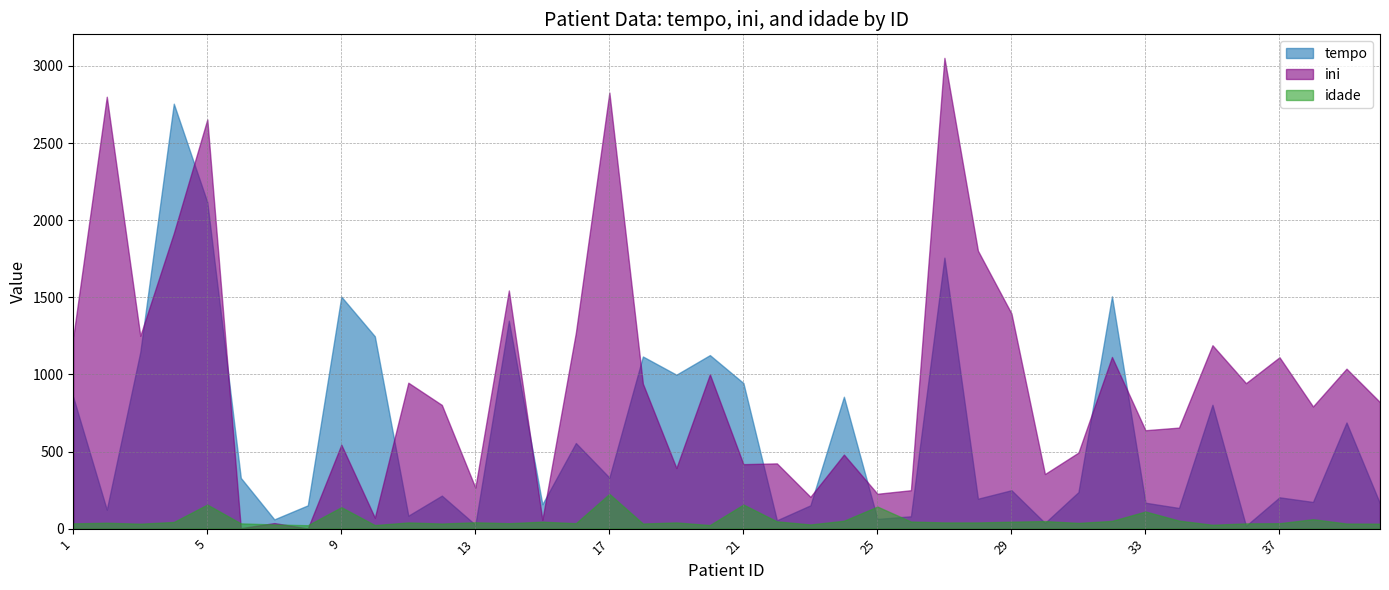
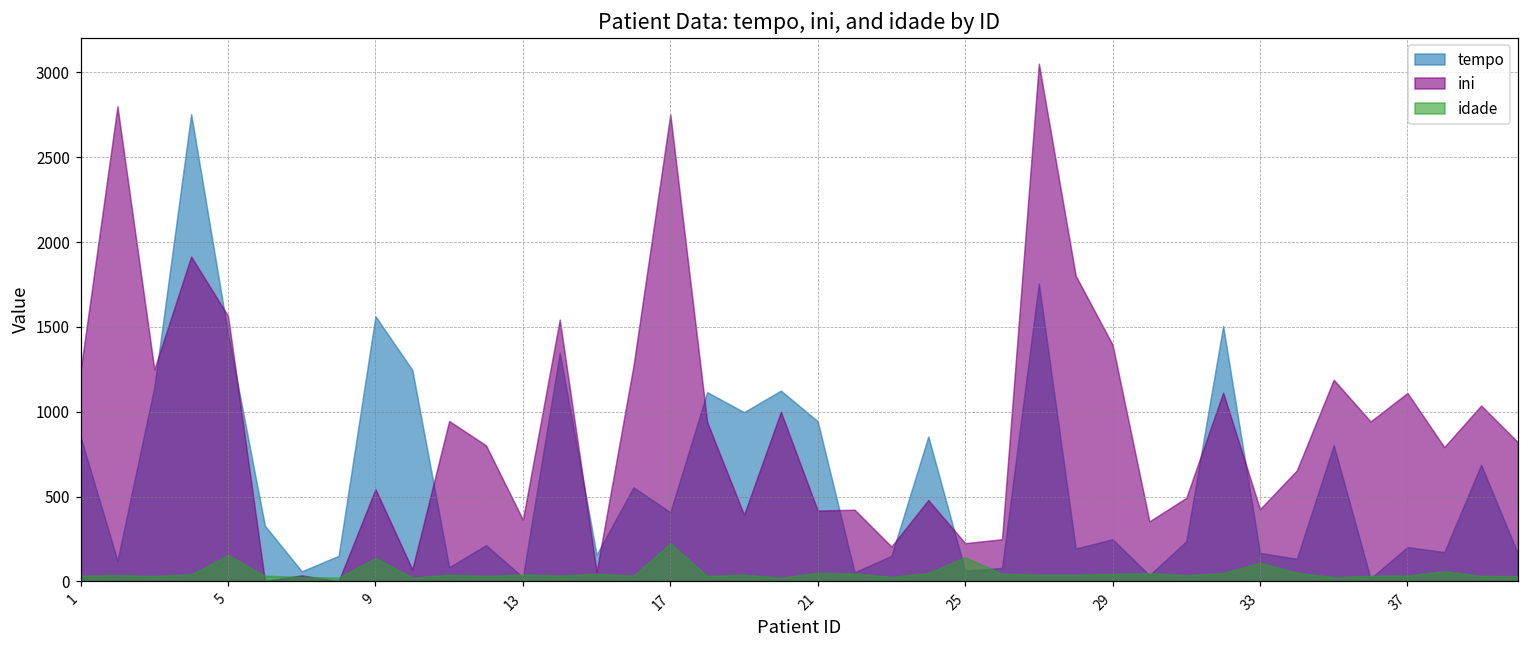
  {
    "tempo": {
      "1": 850,
-     "5": 2120,
-     "9": 1500,
-     "17": 330,
+     "5": 1460,
+     "9": 1560,
+     "17": 410,
      "21": 940,
      "25": 60,
      "29": 250,
      "33": 170,
      "37": 200
    },
    "ini": {
      "1": 1240,
-     "5": 2650,
+     "5": 1570,
      "9": 540,
-     "13": 270,
-     "17": 2830,
+     "13": 360,
+     "17": 2750,
      "21": 420,
      "25": 230,
      "29": 1400,
-     "33": 640,
+     "33": 430,
      "37": 1110
    },
    "idade": {
      "1": 30,
      "5": 160,
      "9": 140,
      "17": 230,
-     "21": 160,
+     "21": 50,
      "25": 140,
      "29": 50,
      "33": 110,
      "37": 40
    }
  }
